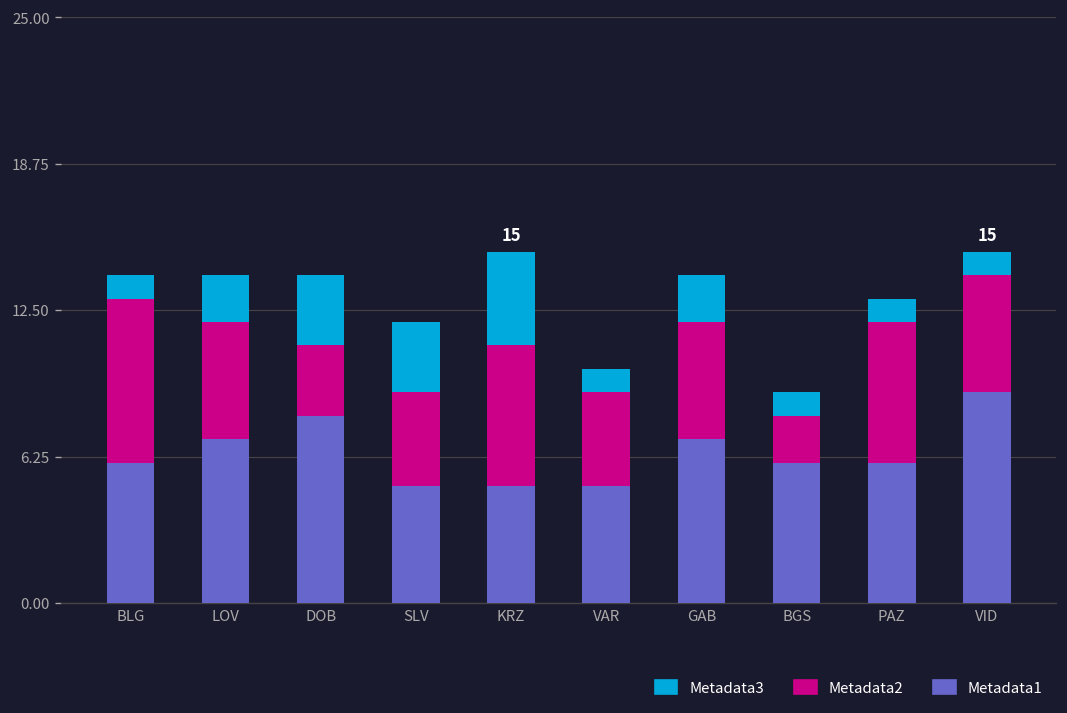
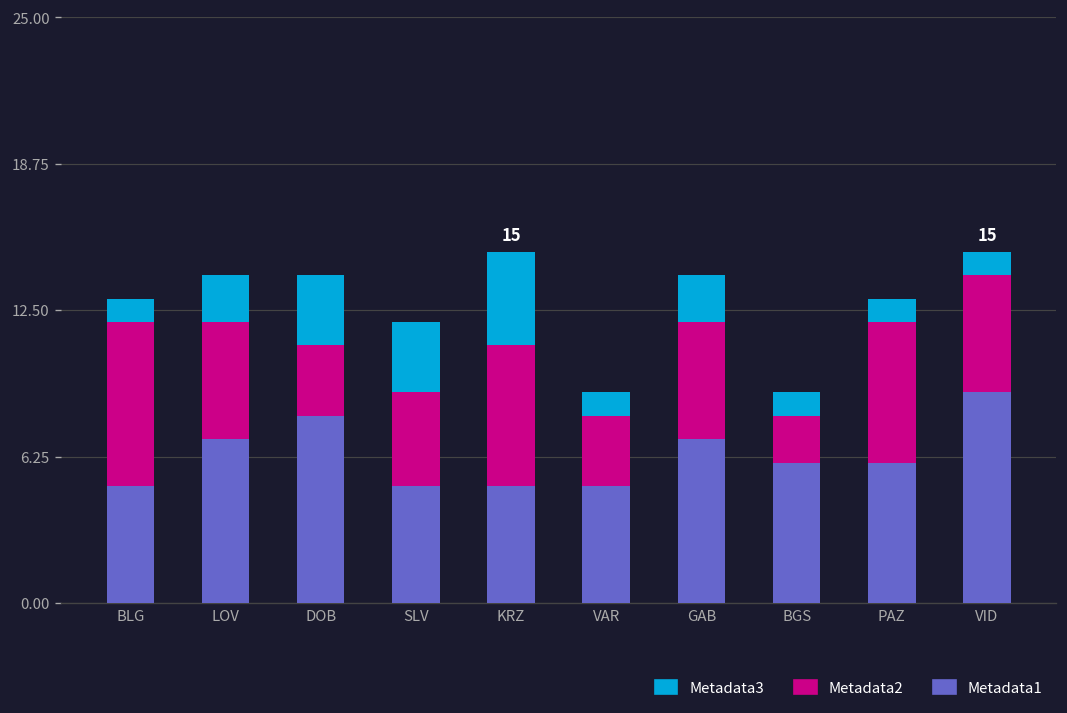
  {
    "Metadata1": {
-     "BLG": 6,
+     "BLG": 5,
      "LOV": 7,
      "DOB": 8,
      "SLV": 5,
      "KRZ": 5,
      "VAR": 5,
      "GAB": 7,
      "BGS": 6,
      "PAZ": 6,
      "VID": 9
    },
    "Metadata2": {
      "BLG": 7,
      "LOV": 5,
      "DOB": 3,
      "SLV": 4,
      "KRZ": 6,
-     "VAR": 4,
+     "VAR": 3,
      "GAB": 5,
      "BGS": 2,
      "PAZ": 6,
      "VID": 5
    },
    "Metadata3": {
      "BLG": 1,
      "LOV": 2,
      "DOB": 3,
      "SLV": 3,
      "VAR": 1,
      "GAB": 2,
      "BGS": 1,
      "PAZ": 1
    }
  }
